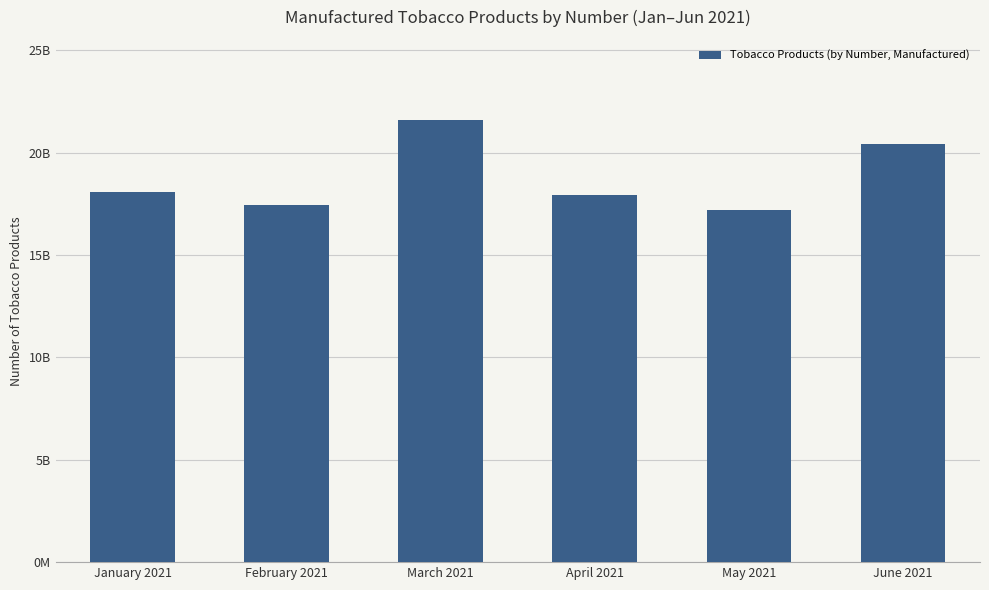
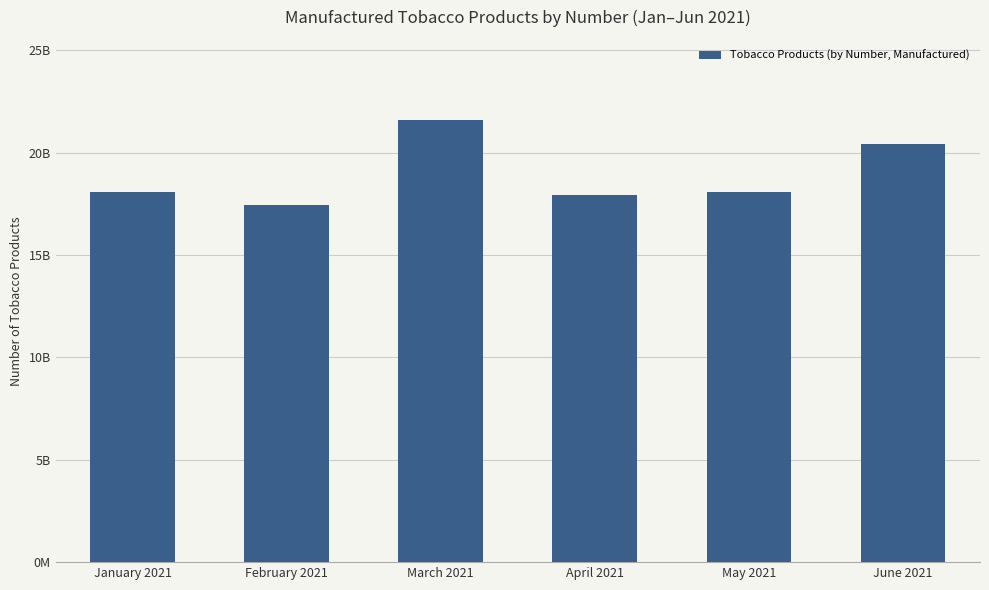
  {
    "January 2021": 18100000000,
    "February 2021": 17400000000,
    "March 2021": 21600000000,
    "April 2021": 17900000000,
-   "May 2021": 17200000000,
+   "May 2021": 18100000000,
    "June 2021": 20400000000
  }
